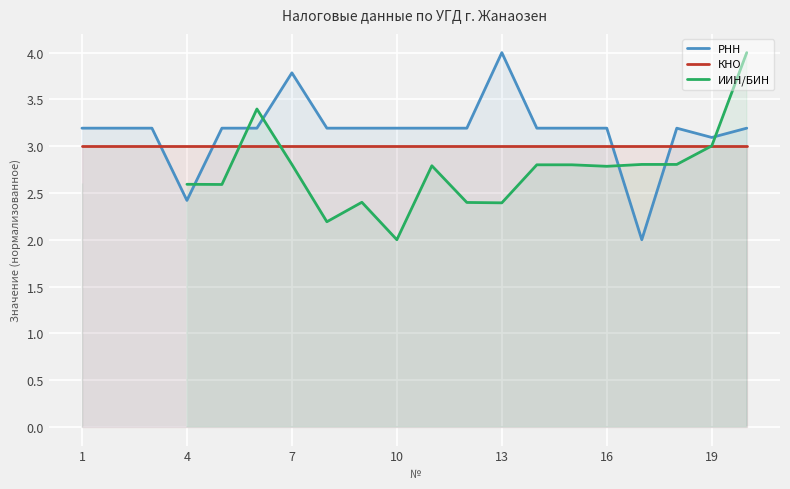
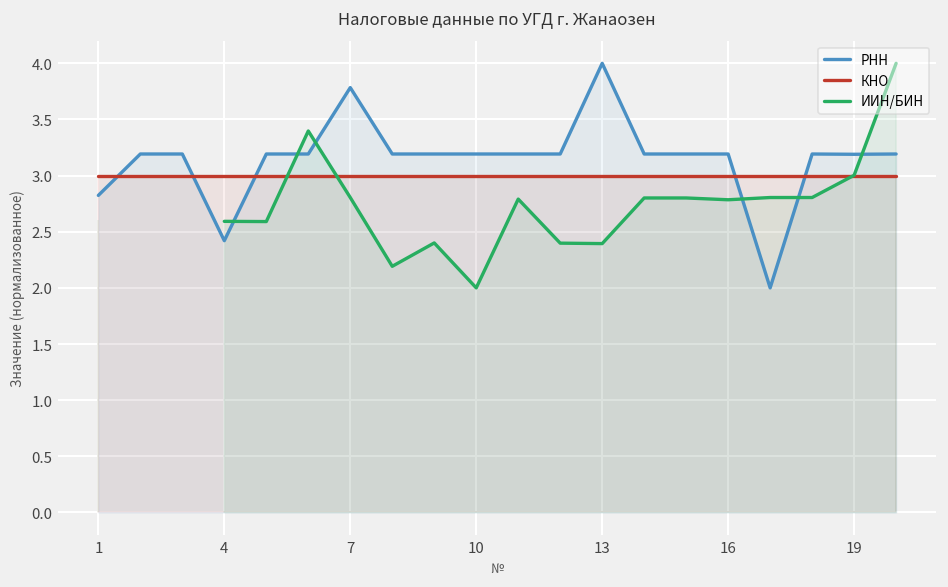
  {
    "РНН": {
-     "1": 3.2,
+     "1": 2.8,
      "4": 2.4,
      "7": 3.8,
      "10": 3.2,
      "13": 4.0,
      "16": 3.2,
-     "19": 3.1
+     "19": 3.2
    },
    "КНО": {
      "1": 3.0,
      "4": 3.0,
      "7": 3.0,
      "10": 3.0,
      "13": 3.0,
      "16": 3.0
    },
    "ИИН/БИН": {
      "1": 2.6
    }
  }
